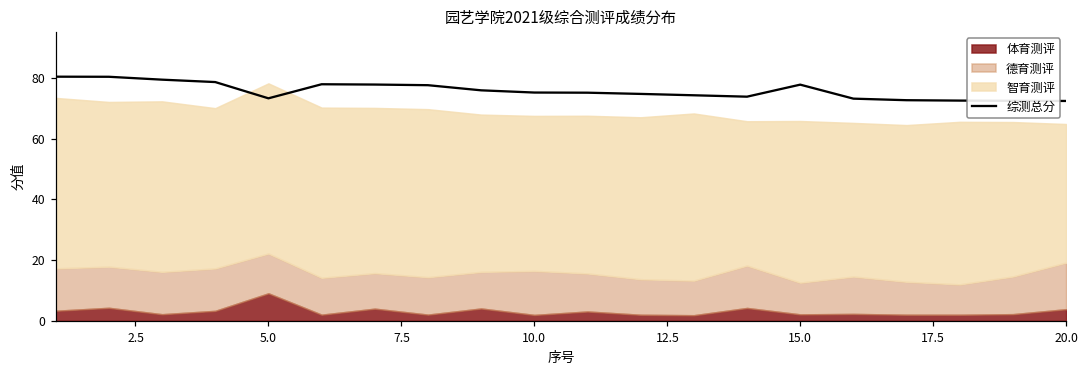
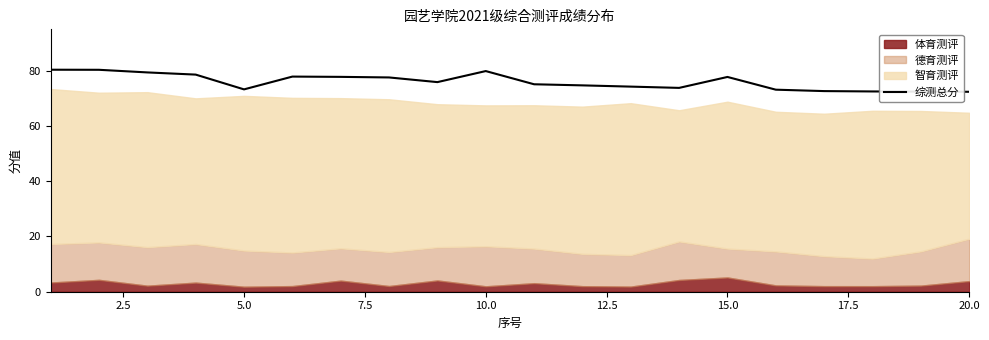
  {
    "体育测评": {
-     "5.0": 9,
+     "5.0": 2,
      "10.0": 2,
-     "15.0": 2,
+     "15.0": 5,
      "20.0": 4
    },
    "综测总分": {
      "5.0": 73,
-     "10.0": 75,
+     "10.0": 80,
      "15.0": 78,
      "20.0": 72
    }
  }
